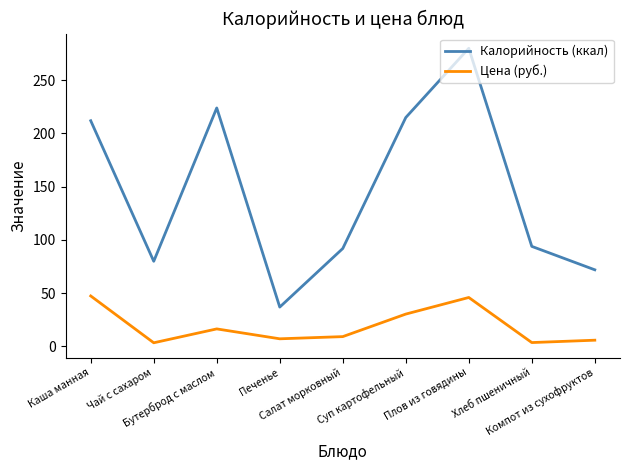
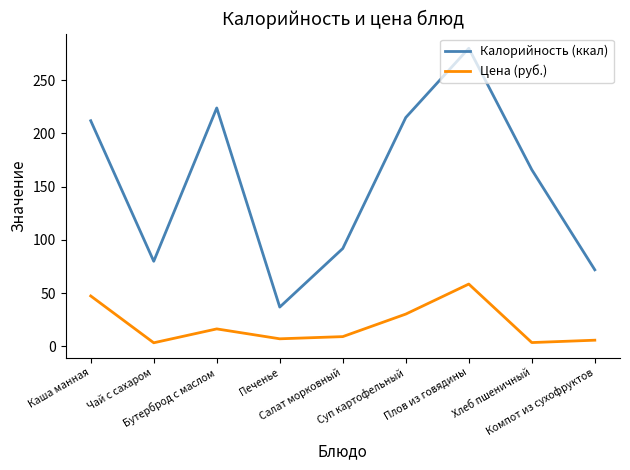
  {
    "Калорийность (ккал)": {
      "Каша манная": 212,
      "Чай с сахаром": 80,
      "Бутерброд с маслом": 224,
      "Печенье": 37,
      "Салат морковный": 92,
      "Суп картофельный": 215,
-     "Хлеб пшеничный": 94,
+     "Хлеб пшеничный": 166,
      "Компот из сухофруктов": 72
    },
    "Цена (руб.)": {
      "Каша манная": 47,
      "Чай с сахаром": 3,
      "Бутерброд с маслом": 17,
      "Печенье": 7,
      "Салат морковный": 9,
      "Суп картофельный": 30,
-     "Плов из говядины": 46,
+     "Плов из говядины": 59,
      "Хлеб пшеничный": 4,
      "Компот из сухофруктов": 6
    }
  }
